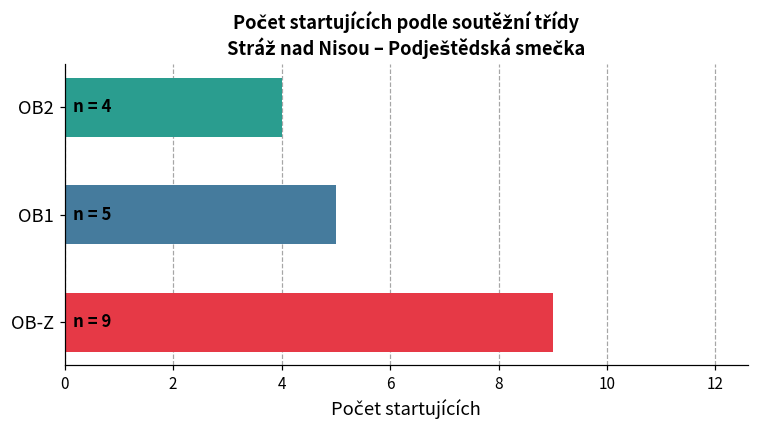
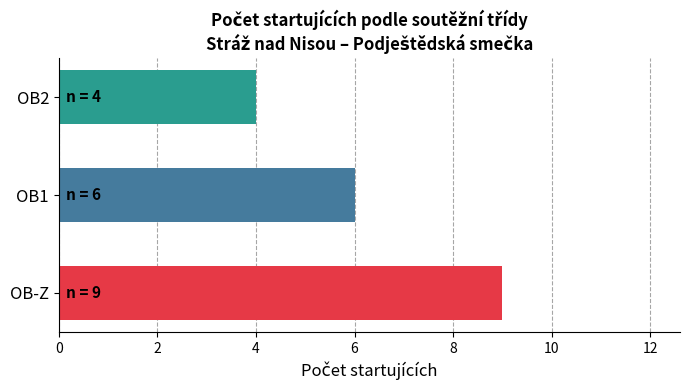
  {
    "OB2": 4,
-   "OB1": 5,
+   "OB1": 6,
    "OB-Z": 9
  }
